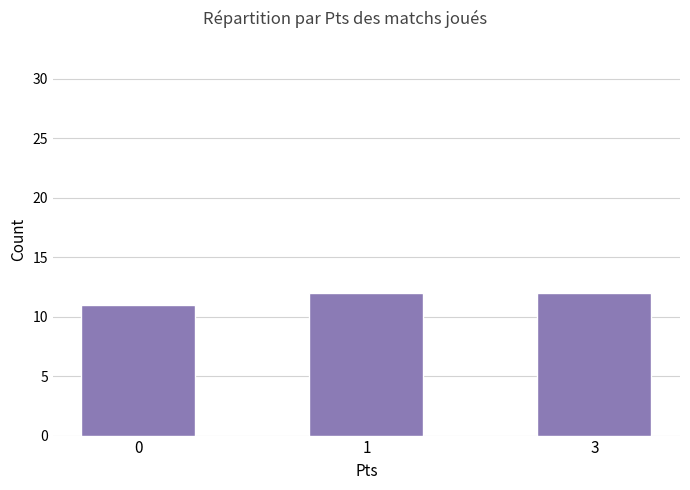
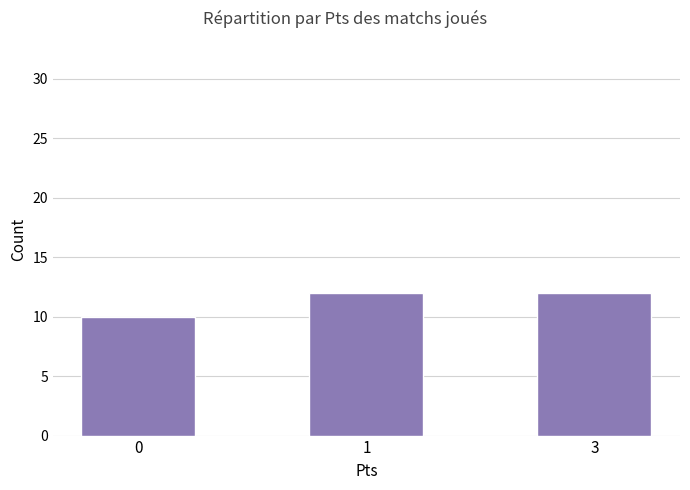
  {
-   "0": 11,
+   "0": 10,
    "1": 12,
    "3": 12
  }
